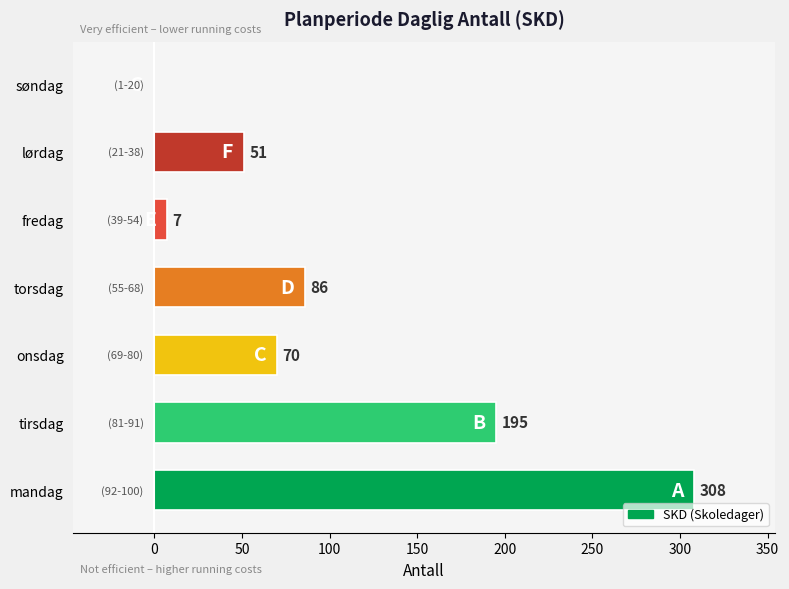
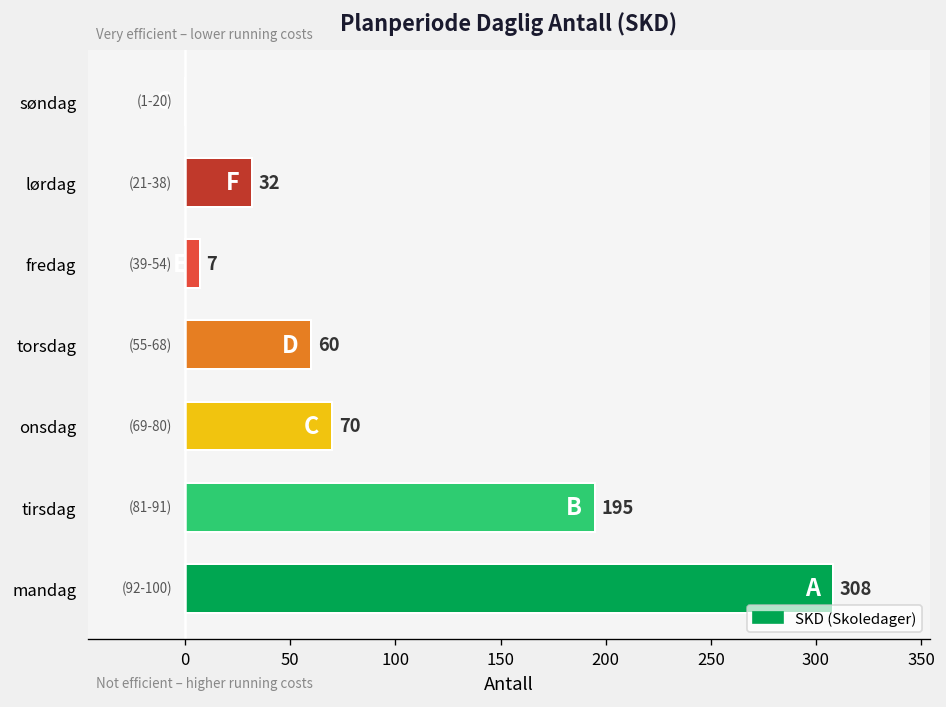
  {
-   "lørdag": 51,
+   "lørdag": 32,
    "fredag": 7,
-   "torsdag": 86,
+   "torsdag": 60,
    "onsdag": 70,
    "tirsdag": 195,
    "mandag": 308
  }
